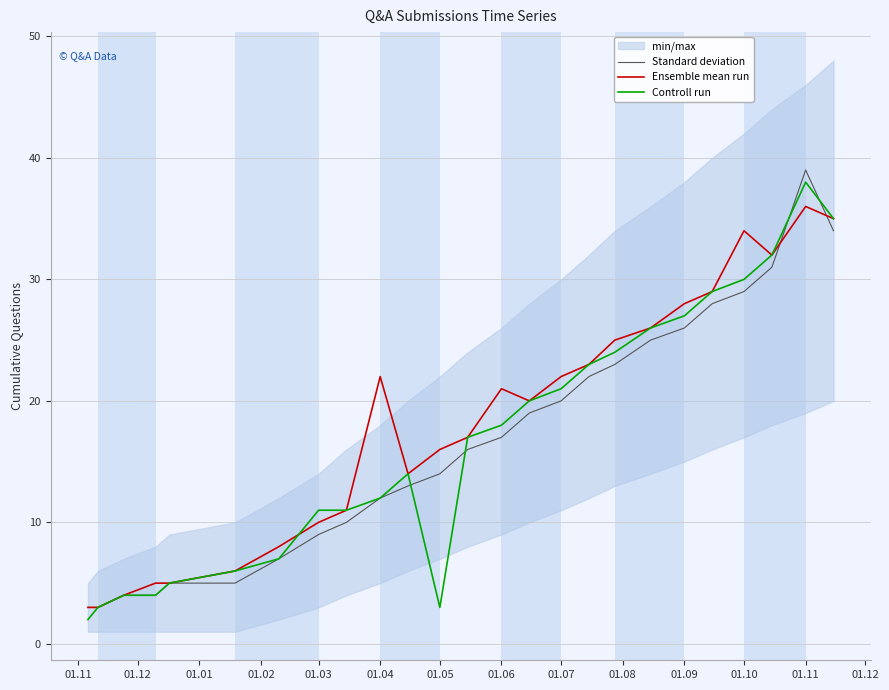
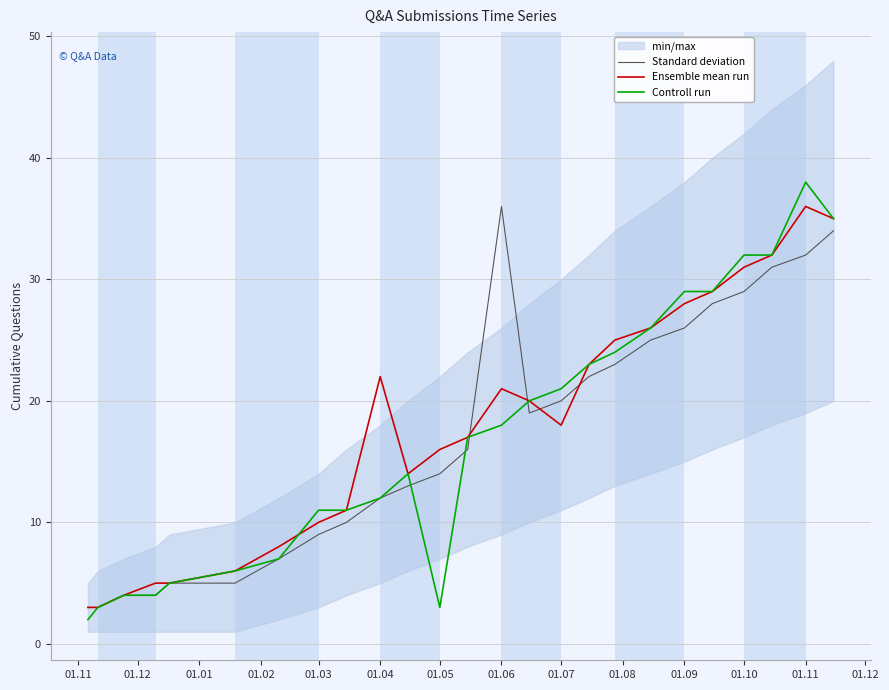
  {
    "Standard deviation": {
      "01.03": 9,
      "01.05": 14,
-     "01.06": 17,
+     "01.06": 36,
      "01.07": 20,
      "01.09": 26,
      "01.10": 29,
-     "01.11": 39
+     "01.11": 32
    },
    "Ensemble mean run": {
      "01.03": 10,
      "01.04": 22,
      "01.05": 16,
      "01.06": 21,
-     "01.07": 22,
+     "01.07": 18,
      "01.09": 28,
-     "01.10": 34,
+     "01.10": 31,
      "01.11": 36
    },
    "Controll run": {
      "01.03": 11,
      "01.05": 3,
      "01.06": 18,
      "01.07": 21,
-     "01.09": 27,
-     "01.10": 30,
+     "01.09": 29,
+     "01.10": 32,
      "01.11": 38
    }
  }
